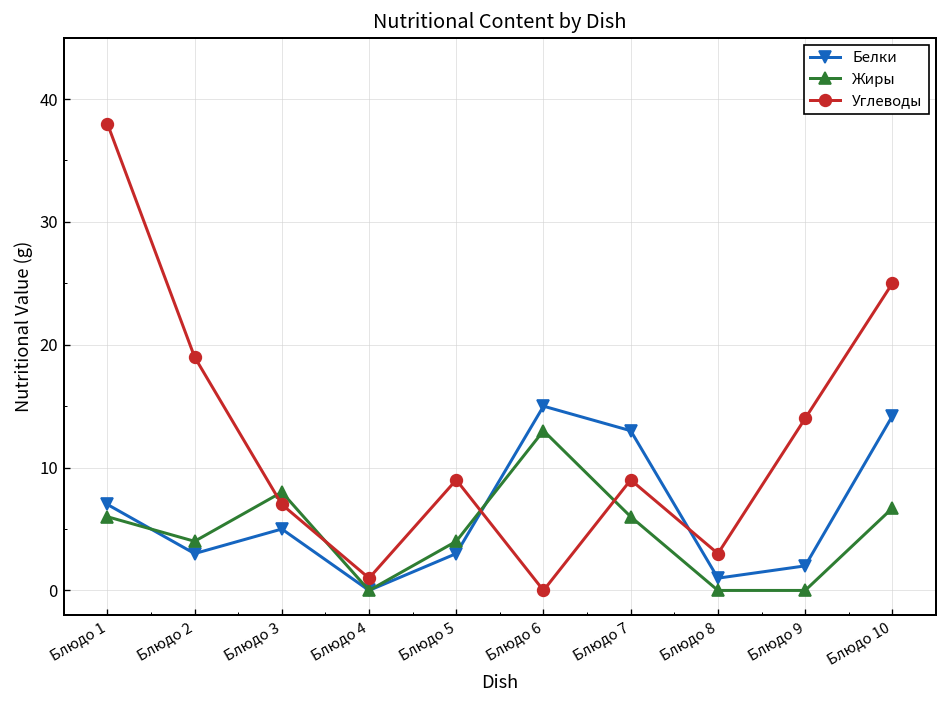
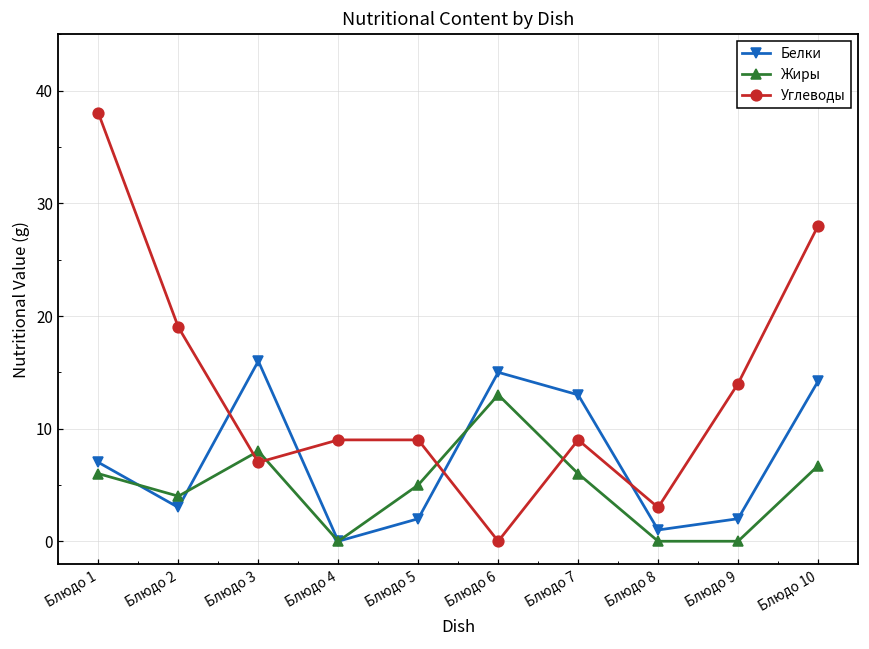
  {
    "Белки": {
      "Блюдо 1": 7,
      "Блюдо 2": 3,
-     "Блюдо 3": 5,
-     "Блюдо 5": 3,
+     "Блюдо 3": 16,
+     "Блюдо 5": 2,
      "Блюдо 6": 15,
      "Блюдо 7": 13,
      "Блюдо 8": 1,
      "Блюдо 9": 2,
      "Блюдо 10": 14
    },
    "Жиры": {
      "Блюдо 1": 6,
      "Блюдо 2": 4,
      "Блюдо 3": 8,
-     "Блюдо 5": 4,
+     "Блюдо 5": 5,
      "Блюдо 6": 13,
      "Блюдо 7": 6,
      "Блюдо 8": 0,
      "Блюдо 9": 0,
      "Блюдо 10": 6.7
    },
    "Углеводы": {
      "Блюдо 1": 38,
      "Блюдо 2": 19,
      "Блюдо 3": 7,
-     "Блюдо 4": 1,
+     "Блюдо 4": 9,
      "Блюдо 5": 9,
      "Блюдо 6": 0,
      "Блюдо 7": 9,
      "Блюдо 8": 3,
      "Блюдо 9": 14,
-     "Блюдо 10": 25
+     "Блюдо 10": 28
    }
  }
